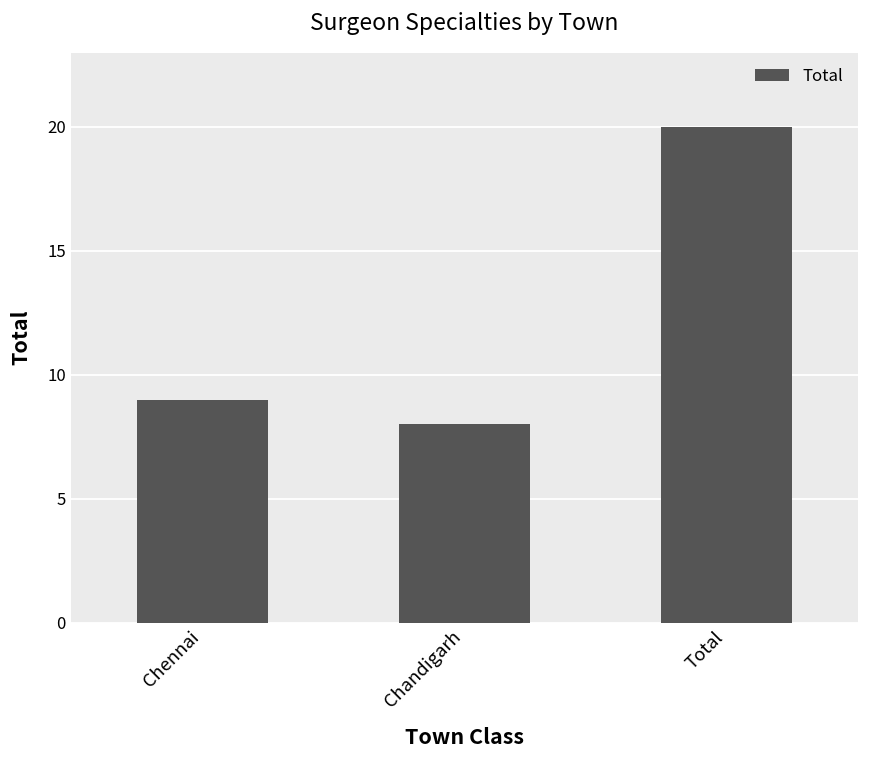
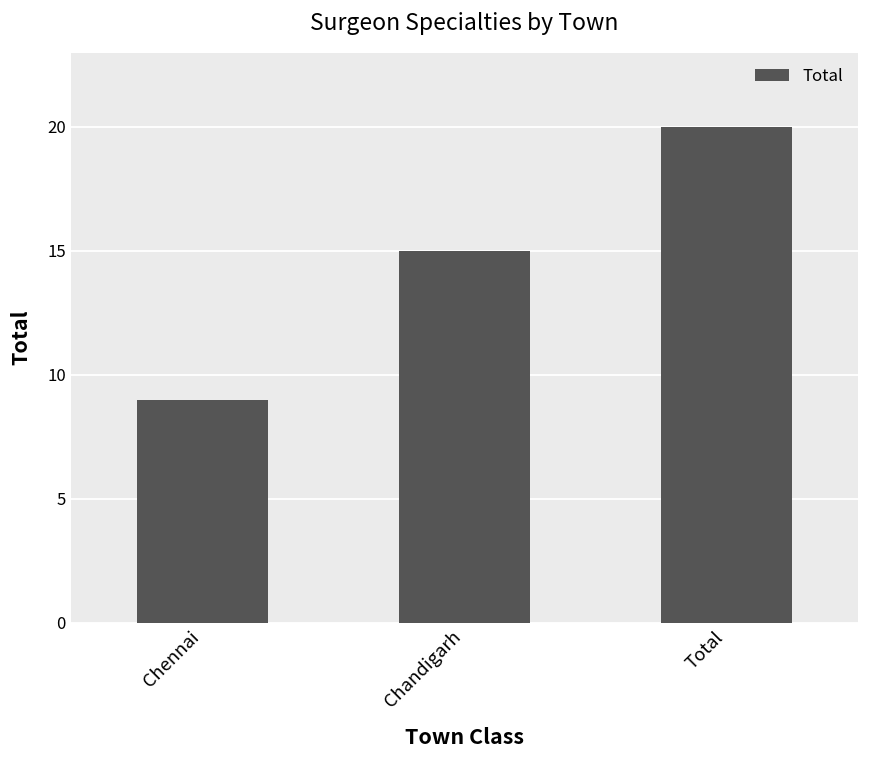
  {
    "Chennai": 9,
-   "Chandigarh": 8,
+   "Chandigarh": 15,
    "Total": 20
  }
